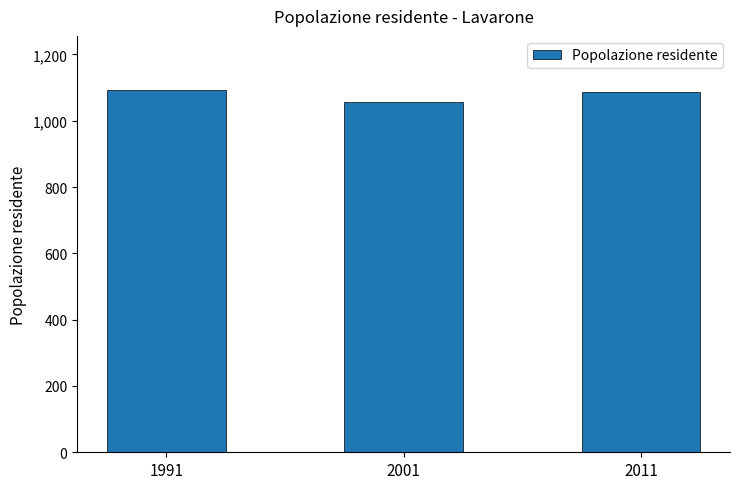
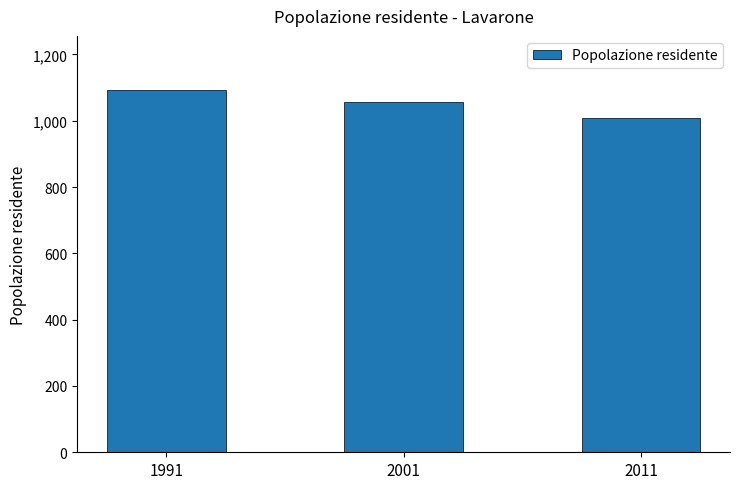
  {
    "1991": "1,090",
    "2001": "1,060",
-   "2011": "1,090"
+   "2011": "1,010"
  }
